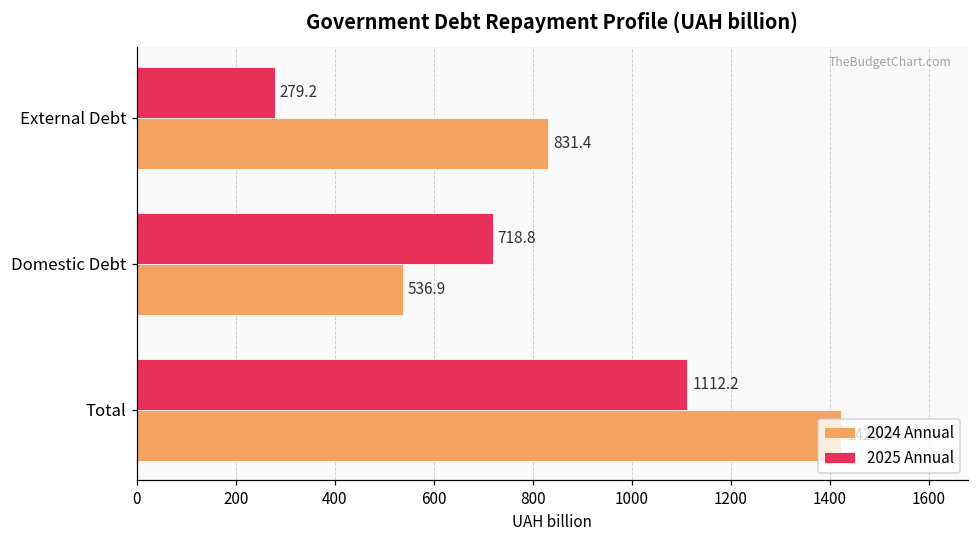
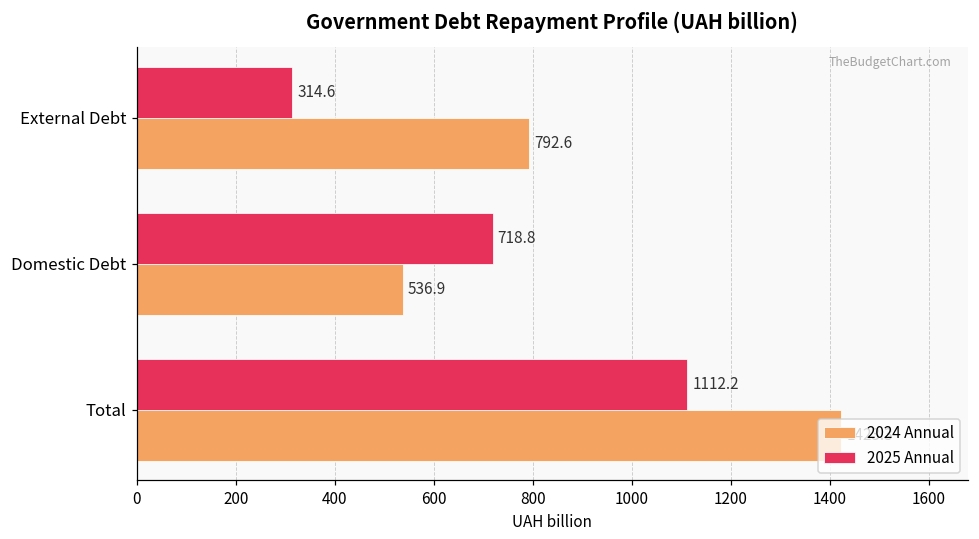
  {
    "2024 Annual": {
-     "External Debt": 831.4,
+     "External Debt": 792.6,
      "Domestic Debt": 536.9
    },
    "2025 Annual": {
-     "External Debt": 279.2,
+     "External Debt": 314.6,
      "Domestic Debt": 718.8,
      "Total": 1112.2
    }
  }
